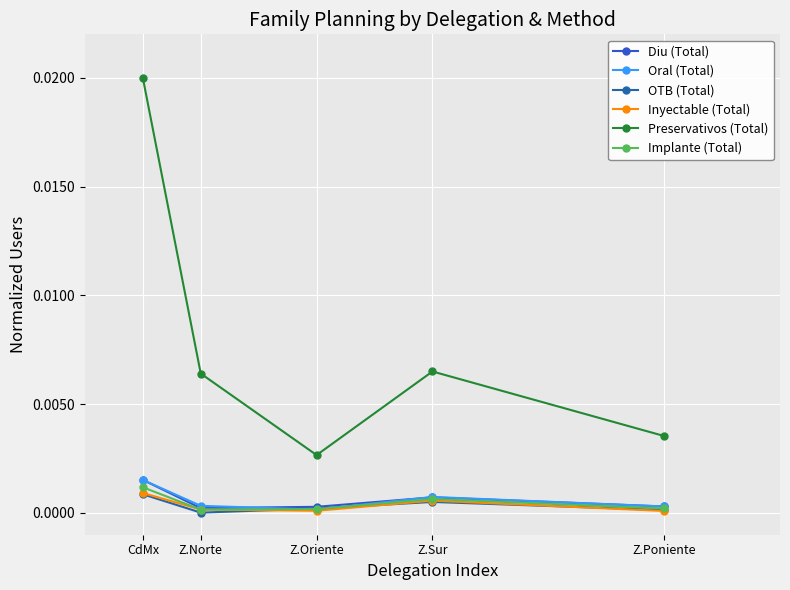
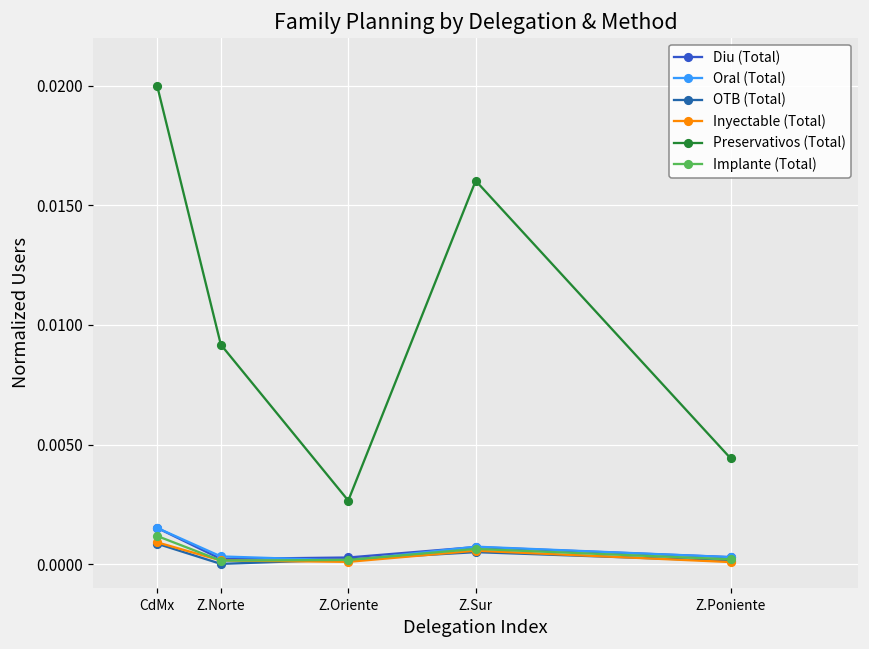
  {
    "Preservativos (Total)": {
      "CdMx": 0.0200,
-     "Z.Norte": 0.0064,
+     "Z.Norte": 0.0092,
      "Z.Oriente": 0.0027,
-     "Z.Sur": 0.0065,
-     "Z.Poniente": 0.0035
+     "Z.Sur": 0.0160,
+     "Z.Poniente": 0.0044
    },
    "Implante (Total)": {
      "CdMx": 0.0012
    }
  }
